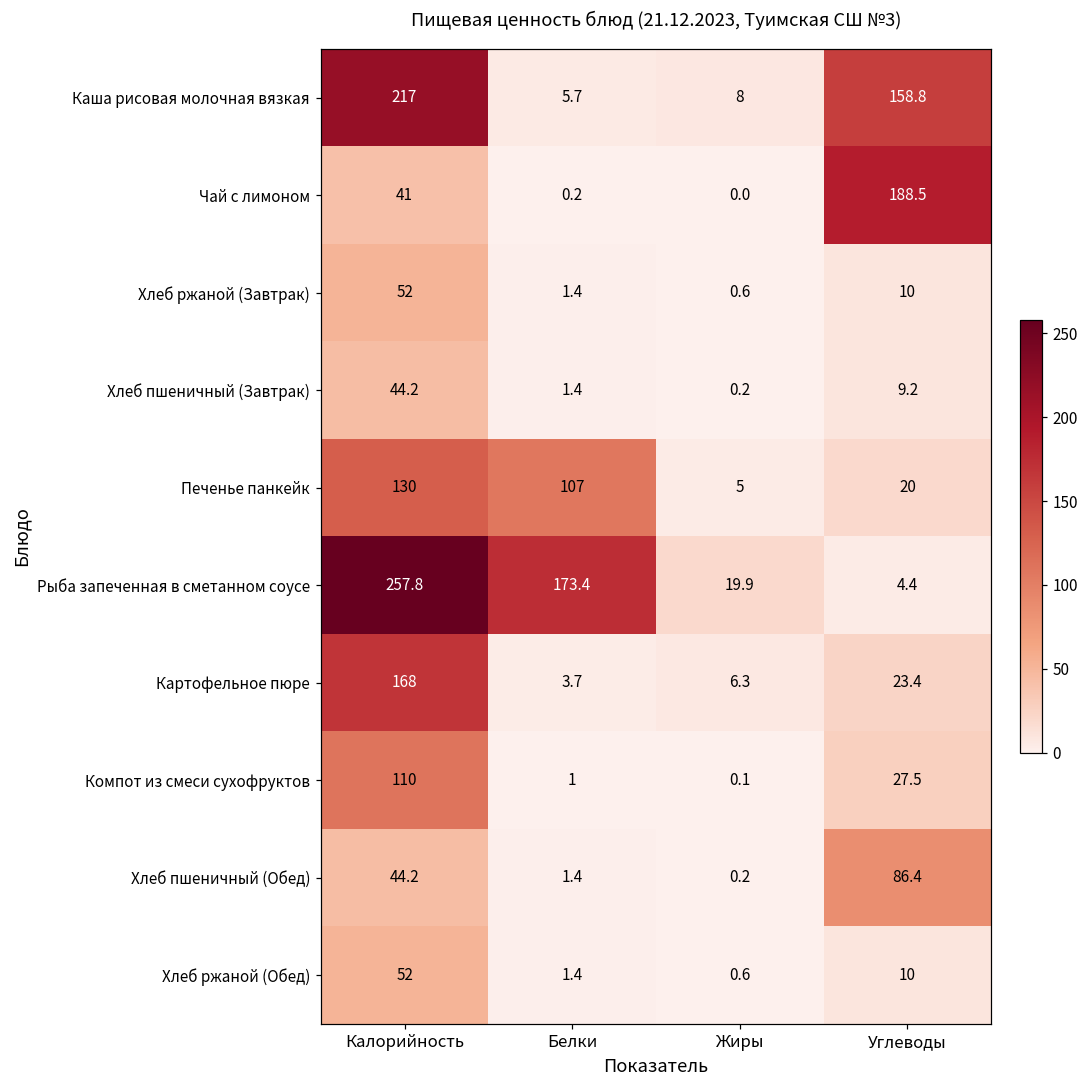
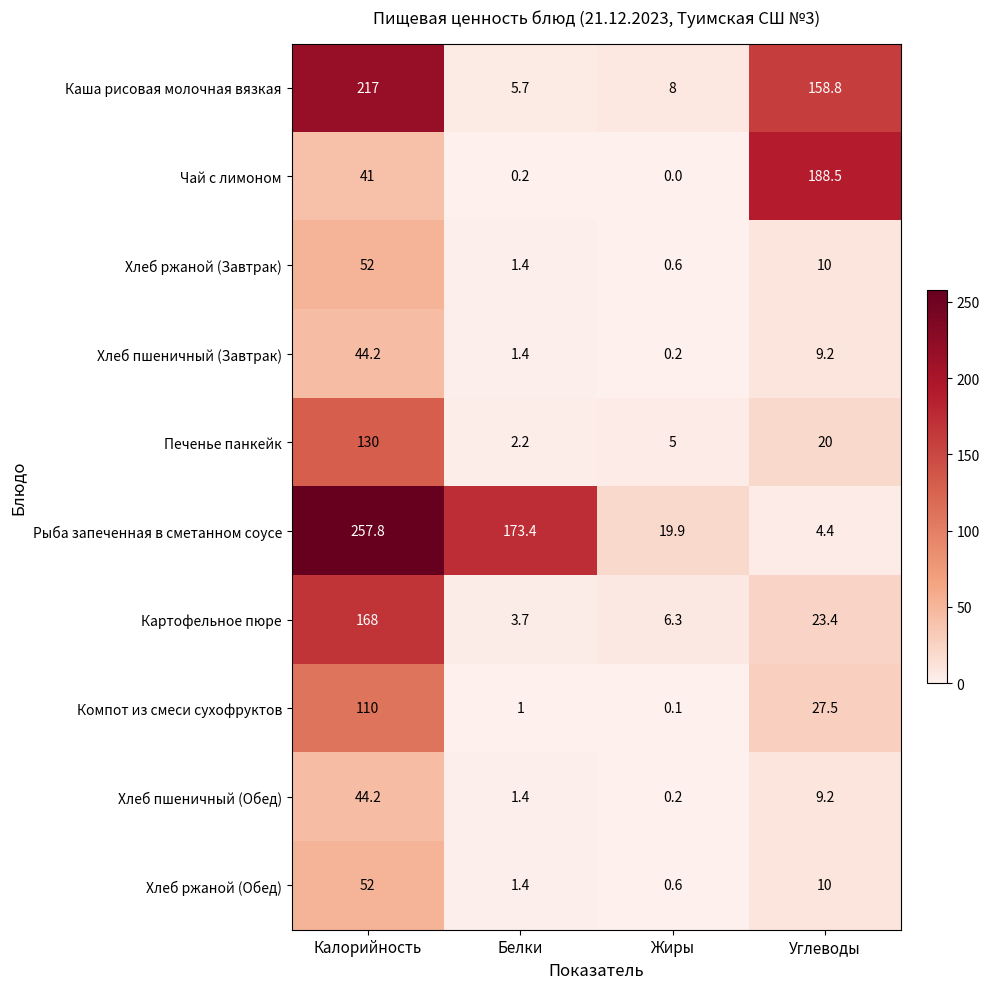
  {
    "Каша рисовая молочная вязкая": {
      "Калорийность": 217,
      "Белки": 5.7,
      "Жиры": 8,
      "Углеводы": 158.8
    },
    "Чай с лимоном": {
      "Калорийность": 41,
      "Белки": 0.2,
      "Жиры": 0.0,
      "Углеводы": 188.5
    },
    "Хлеб ржаной (Завтрак)": {
      "Калорийность": 52,
      "Белки": 1.4,
      "Жиры": 0.6,
      "Углеводы": 10
    },
    "Хлеб пшеничный (Завтрак)": {
      "Калорийность": 44.2,
      "Белки": 1.4,
      "Жиры": 0.2,
      "Углеводы": 9.2
    },
    "Печенье панкейк": {
      "Калорийность": 130,
-     "Белки": 107,
+     "Белки": 2.2,
      "Жиры": 5,
      "Углеводы": 20
    },
    "Рыба запеченная в сметанном соусе": {
      "Калорийность": 257.8,
      "Белки": 173.4,
      "Жиры": 19.9,
      "Углеводы": 4.4
    },
    "Картофельное пюре": {
      "Калорийность": 168,
      "Белки": 3.7,
      "Жиры": 6.3,
      "Углеводы": 23.4
    },
    "Компот из смеси сухофруктов": {
      "Калорийность": 110,
      "Белки": 1,
      "Жиры": 0.1,
      "Углеводы": 27.5
    },
    "Хлеб пшеничный (Обед)": {
      "Калорийность": 44.2,
      "Белки": 1.4,
      "Жиры": 0.2,
-     "Углеводы": 86.4
+     "Углеводы": 9.2
    },
    "Хлеб ржаной (Обед)": {
      "Калорийность": 52,
      "Белки": 1.4,
      "Жиры": 0.6,
      "Углеводы": 10
    }
  }
